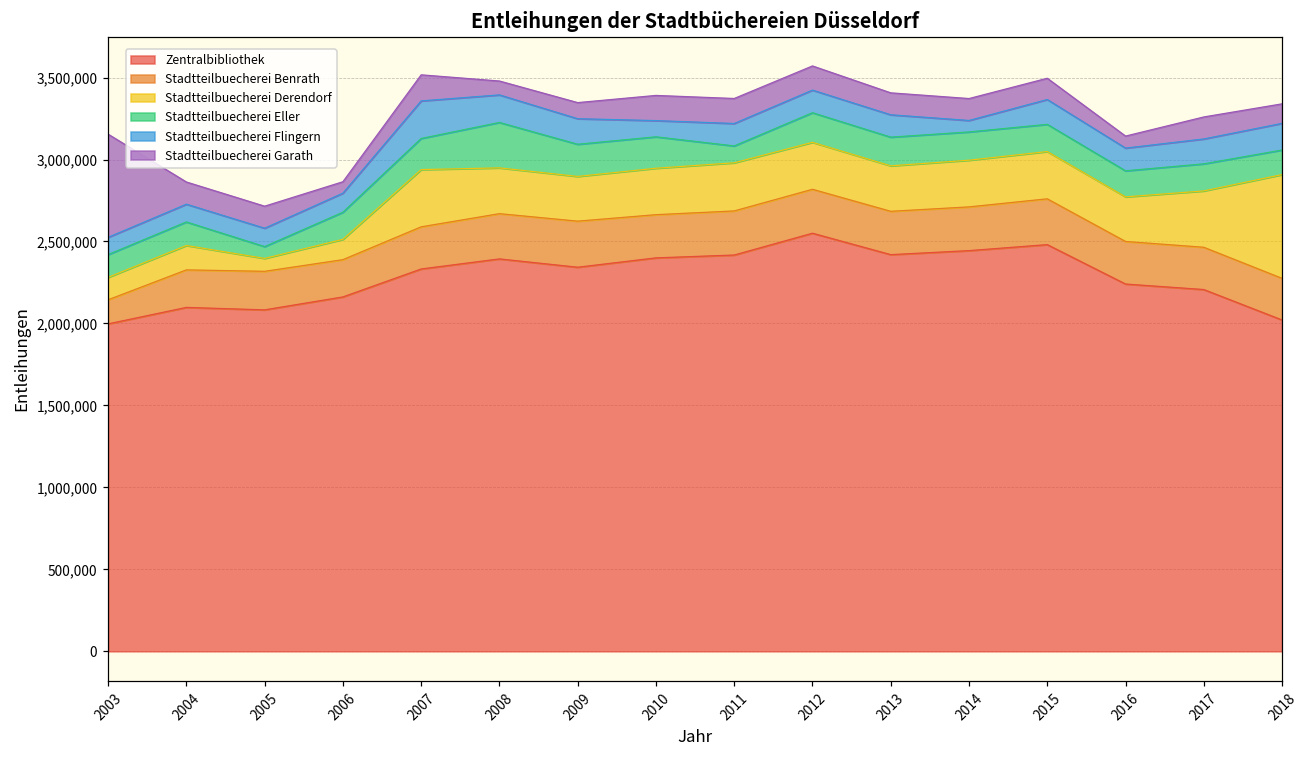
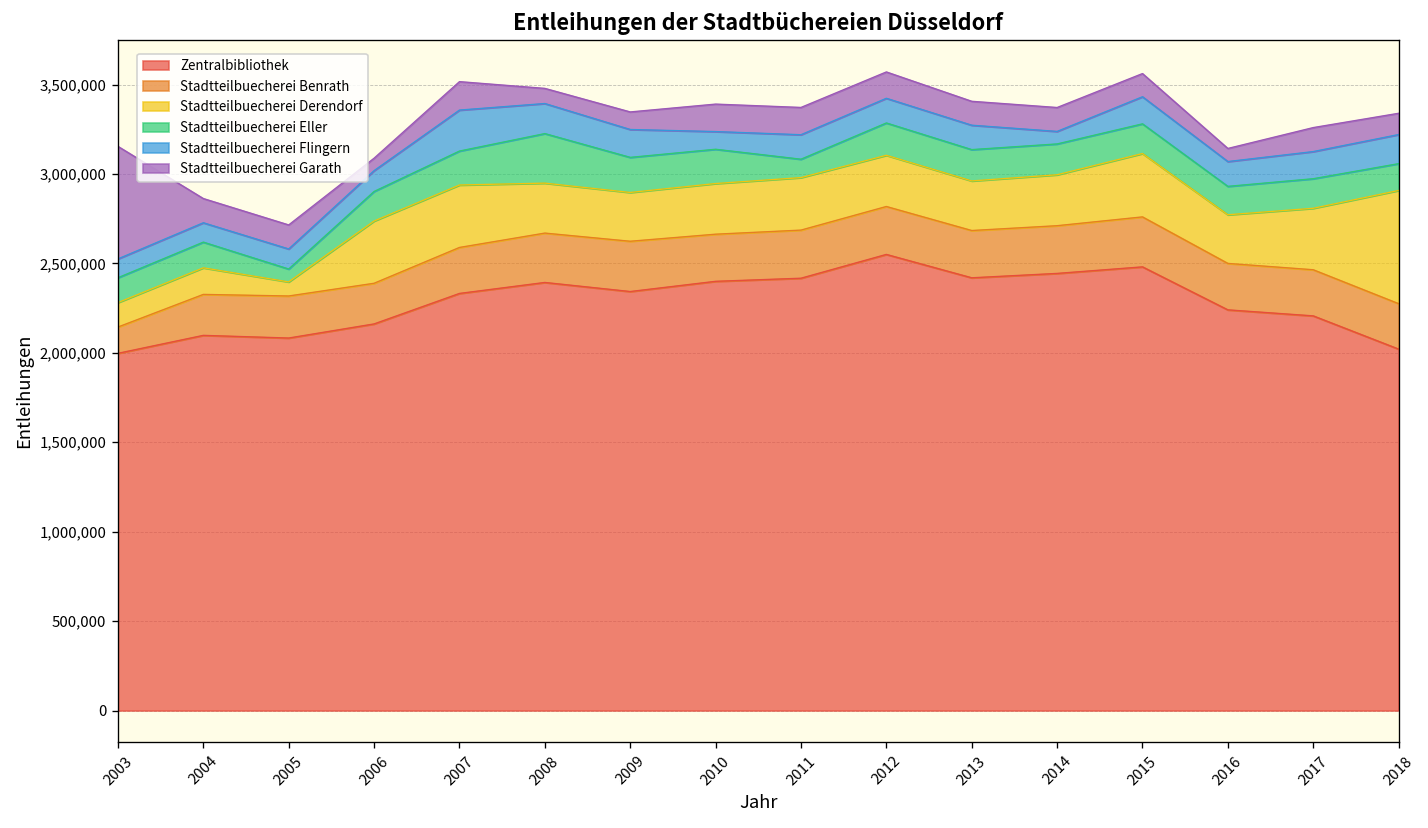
  {
    "Stadtteilbuecherei Derendorf": {
      "2003": "140,000",
      "2004": "150,000",
      "2005": "80,000",
-     "2006": "120,000",
+     "2006": "350,000",
      "2007": "350,000",
      "2008": "280,000",
      "2009": "270,000",
      "2010": "280,000",
      "2011": "290,000",
      "2012": "290,000",
      "2013": "280,000",
      "2014": "280,000",
-     "2015": "290,000",
+     "2015": "350,000",
      "2016": "270,000",
      "2017": "340,000",
      "2018": "630,000"
    },
    "Stadtteilbuecherei Eller": {
      "2003": "140,000",
      "2004": "140,000",
      "2005": "70,000",
      "2006": "170,000",
      "2007": "190,000",
      "2008": "280,000",
      "2009": "200,000",
      "2010": "190,000",
      "2011": "100,000",
      "2012": "180,000",
      "2013": "180,000",
      "2014": "170,000",
      "2015": "170,000",
      "2016": "160,000",
      "2017": "170,000",
      "2018": "150,000"
    },
    "Stadtteilbuecherei Flingern": {
      "2003": "110,000",
      "2004": "110,000",
      "2005": "110,000",
      "2006": "120,000",
      "2007": "230,000",
      "2008": "170,000",
      "2009": "160,000",
      "2010": "100,000",
      "2011": "140,000",
      "2012": "140,000",
      "2013": "140,000",
      "2014": "70,000",
      "2015": "150,000",
      "2016": "140,000",
      "2017": "150,000",
      "2018": "160,000"
    },
    "Stadtteilbuecherei Garath": {
      "2003": "630,000",
      "2004": "140,000",
      "2005": "130,000",
      "2006": "70,000",
      "2007": "160,000",
      "2008": "80,000",
      "2009": "100,000",
      "2010": "150,000",
      "2011": "150,000",
      "2012": "150,000",
      "2013": "130,000",
      "2014": "130,000",
      "2015": "130,000",
      "2016": "70,000",
      "2017": "130,000",
      "2018": "120,000"
    }
  }
